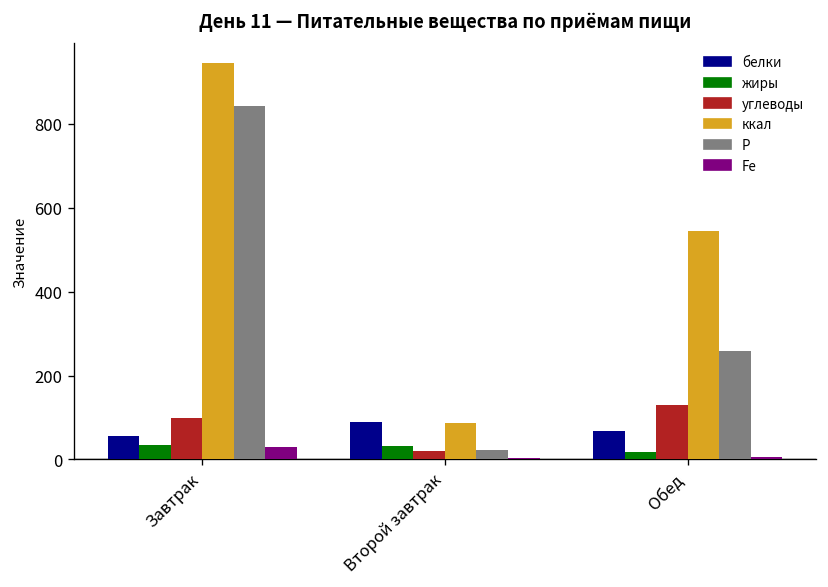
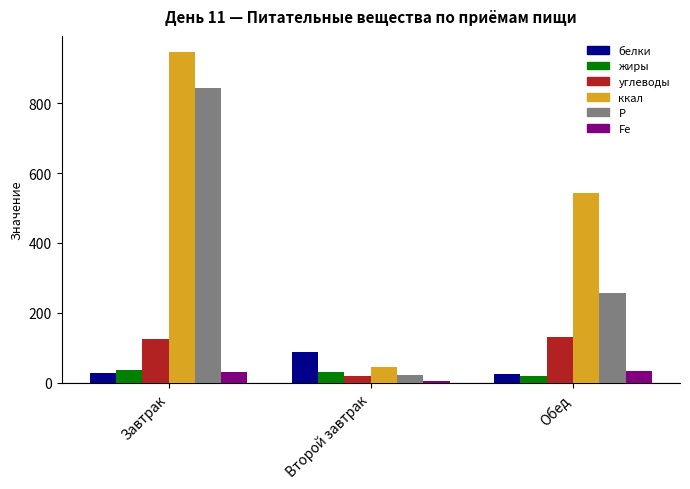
  {
    "белки": {
-     "Завтрак": 60,
+     "Завтрак": 30,
      "Второй завтрак": 90,
-     "Обед": 70
+     "Обед": 30
    },
    "жиры": {
      "Завтрак": 40,
      "Второй завтрак": 30,
      "Обед": 20
    },
    "углеводы": {
-     "Завтрак": 100,
+     "Завтрак": 120,
      "Второй завтрак": 20,
      "Обед": 130
    },
    "ккал": {
      "Завтрак": 950,
-     "Второй завтрак": 90,
+     "Второй завтрак": 50,
      "Обед": 540
    },
    "Р": {
      "Завтрак": 840,
      "Второй завтрак": 20,
      "Обед": 260
    },
    "Fe": {
      "Завтрак": 30,
-     "Обед": 10
+     "Обед": 30
    }
  }
